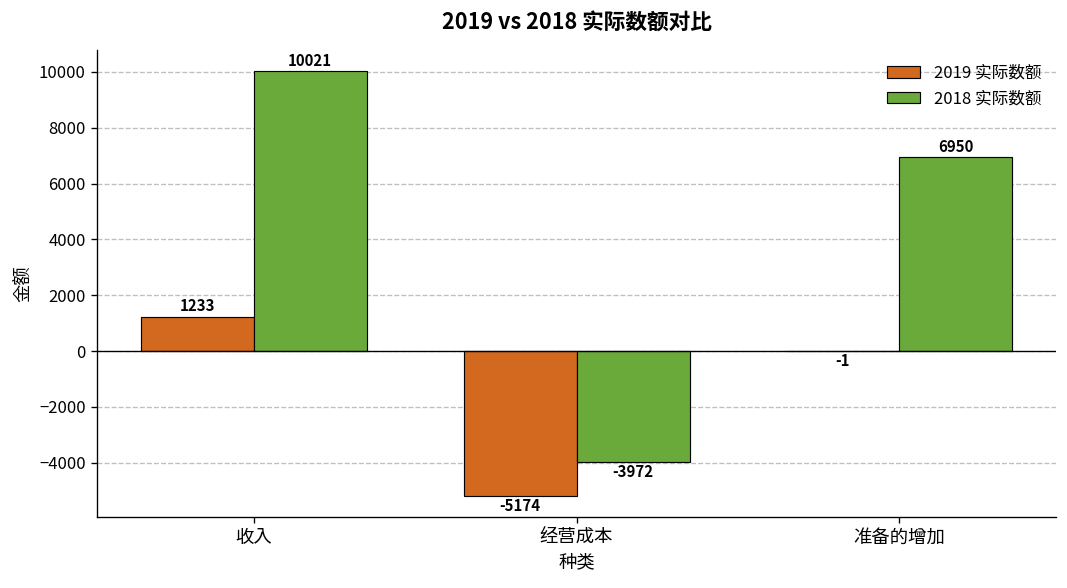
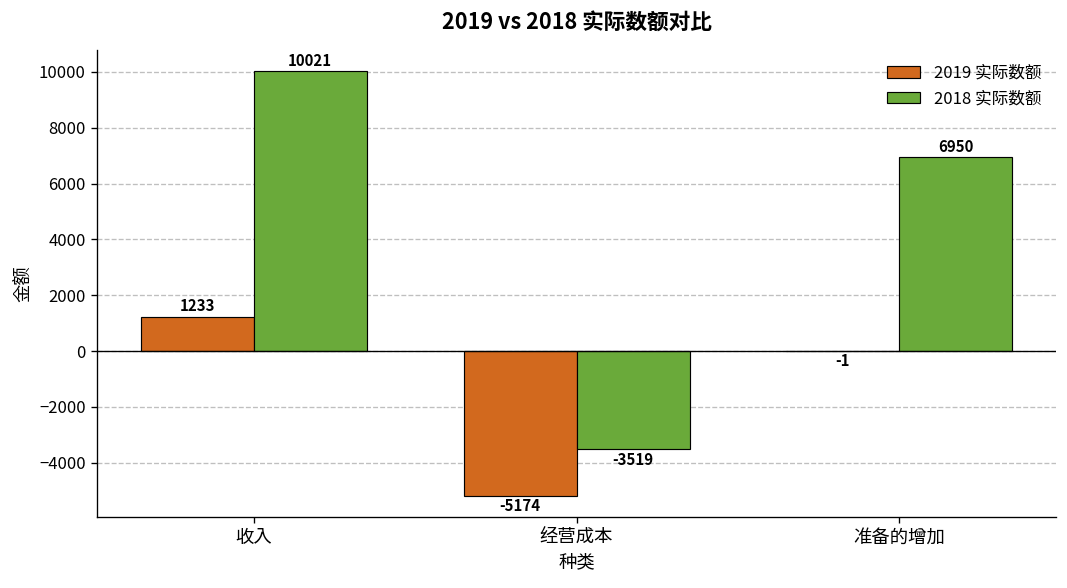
  {
    "2019 实际数额": {
      "收入": 1233,
      "经营成本": -5174,
      "准备的增加": -1
    },
    "2018 实际数额": {
      "收入": 10021,
-     "经营成本": -3972,
+     "经营成本": -3519,
      "准备的增加": 6950
    }
  }
